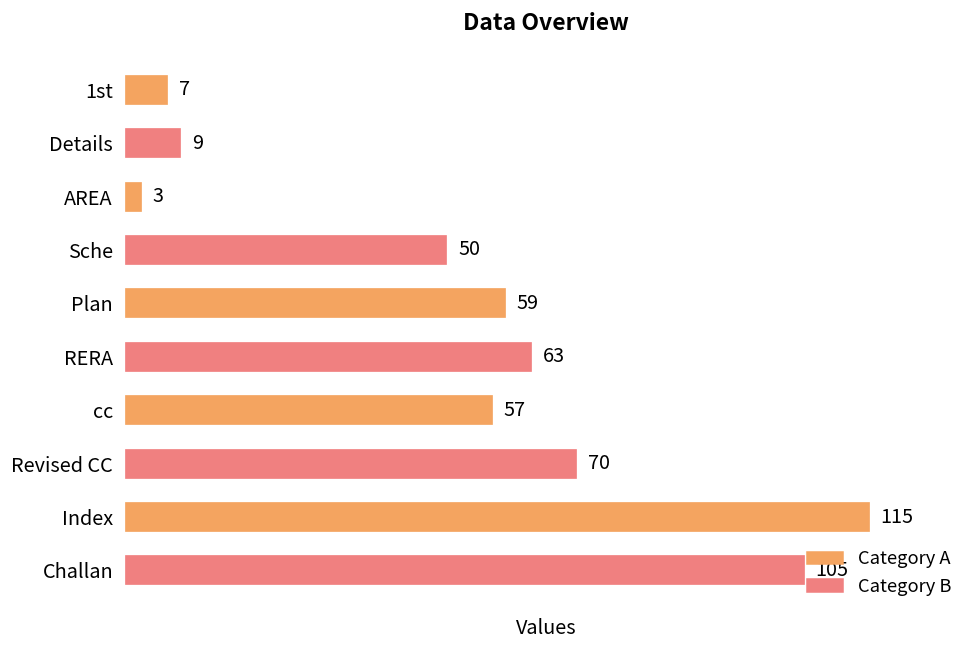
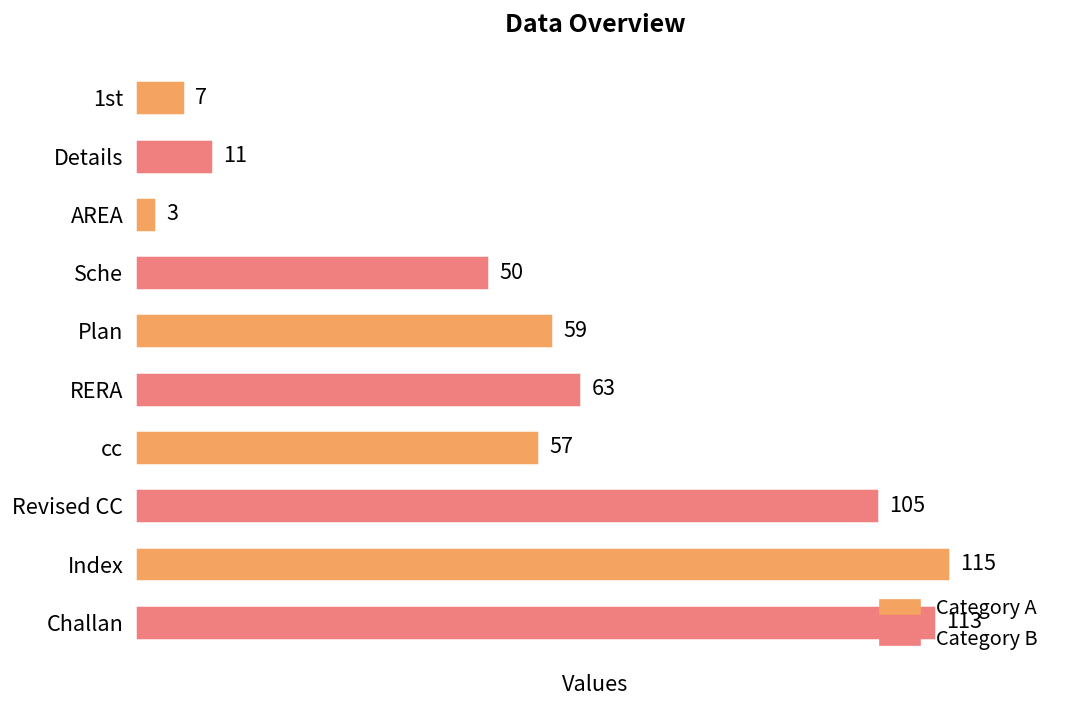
  {
    "1st": 7,
-   "Details": 9,
+   "Details": 11,
    "AREA": 3,
    "Sche": 50,
    "Plan": 59,
    "RERA": 63,
    "cc": 57,
-   "Revised CC": 70,
+   "Revised CC": 105,
    "Index": 115,
-   "Challan": 105
+   "Challan": 113
  }
